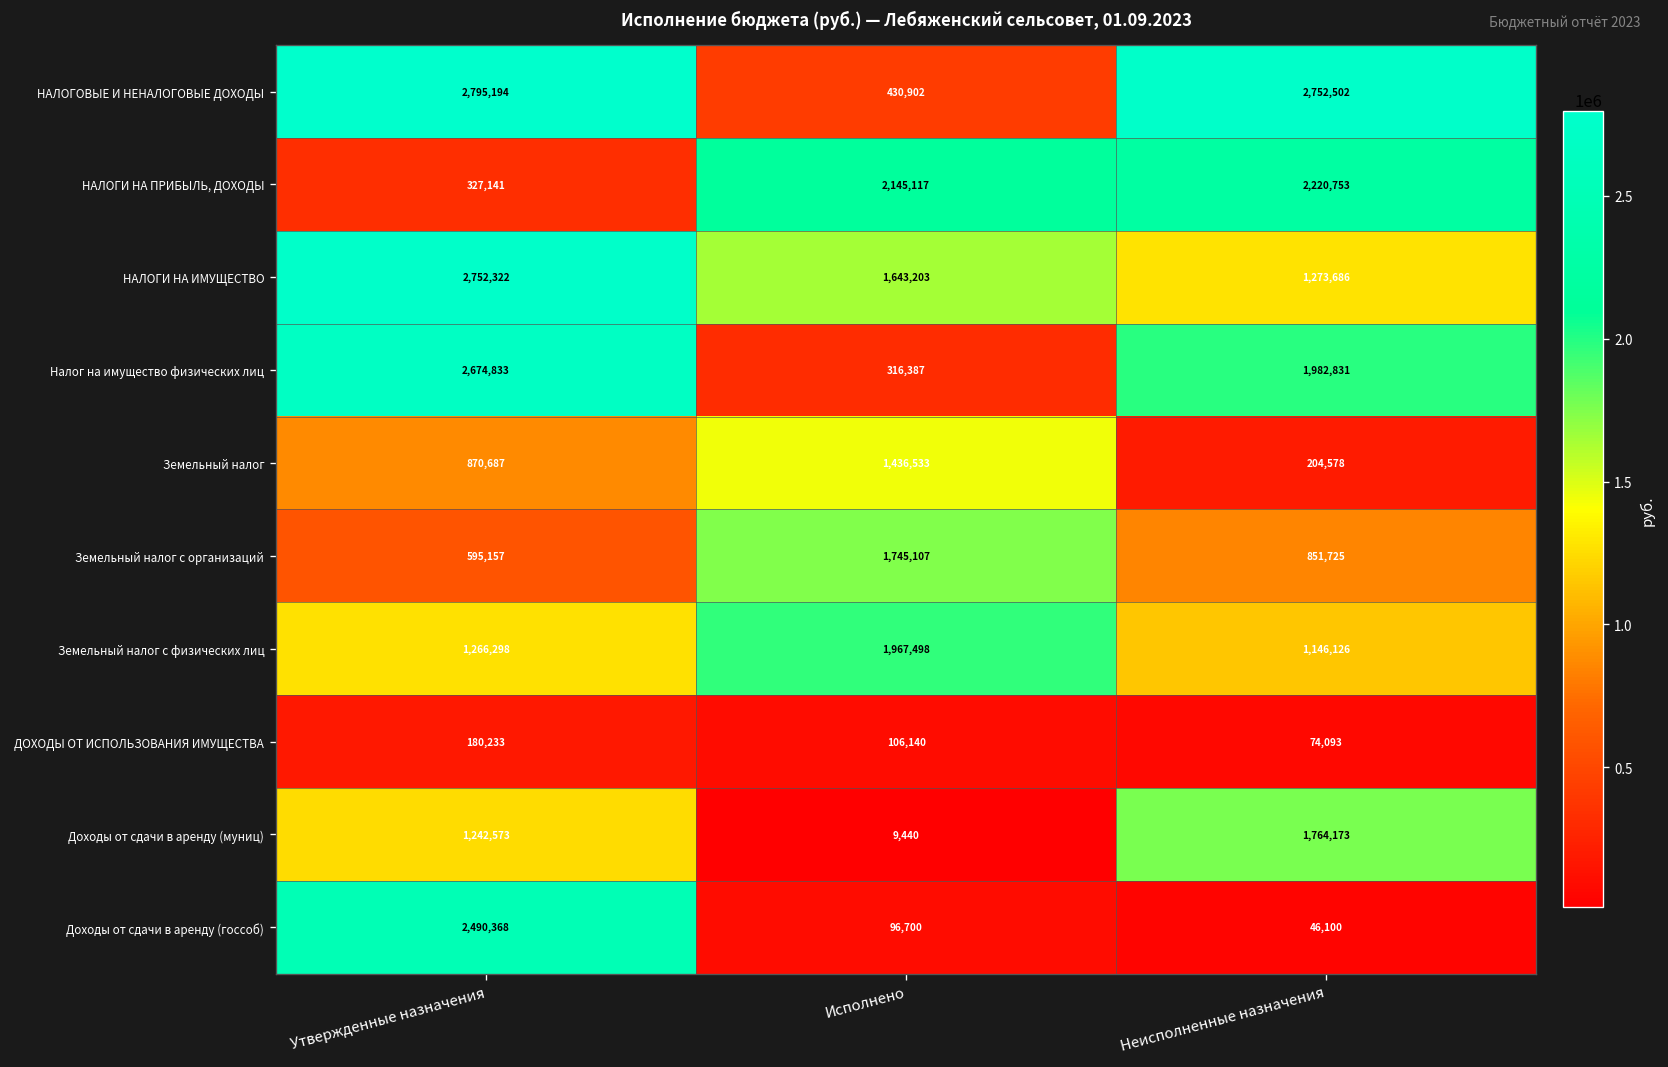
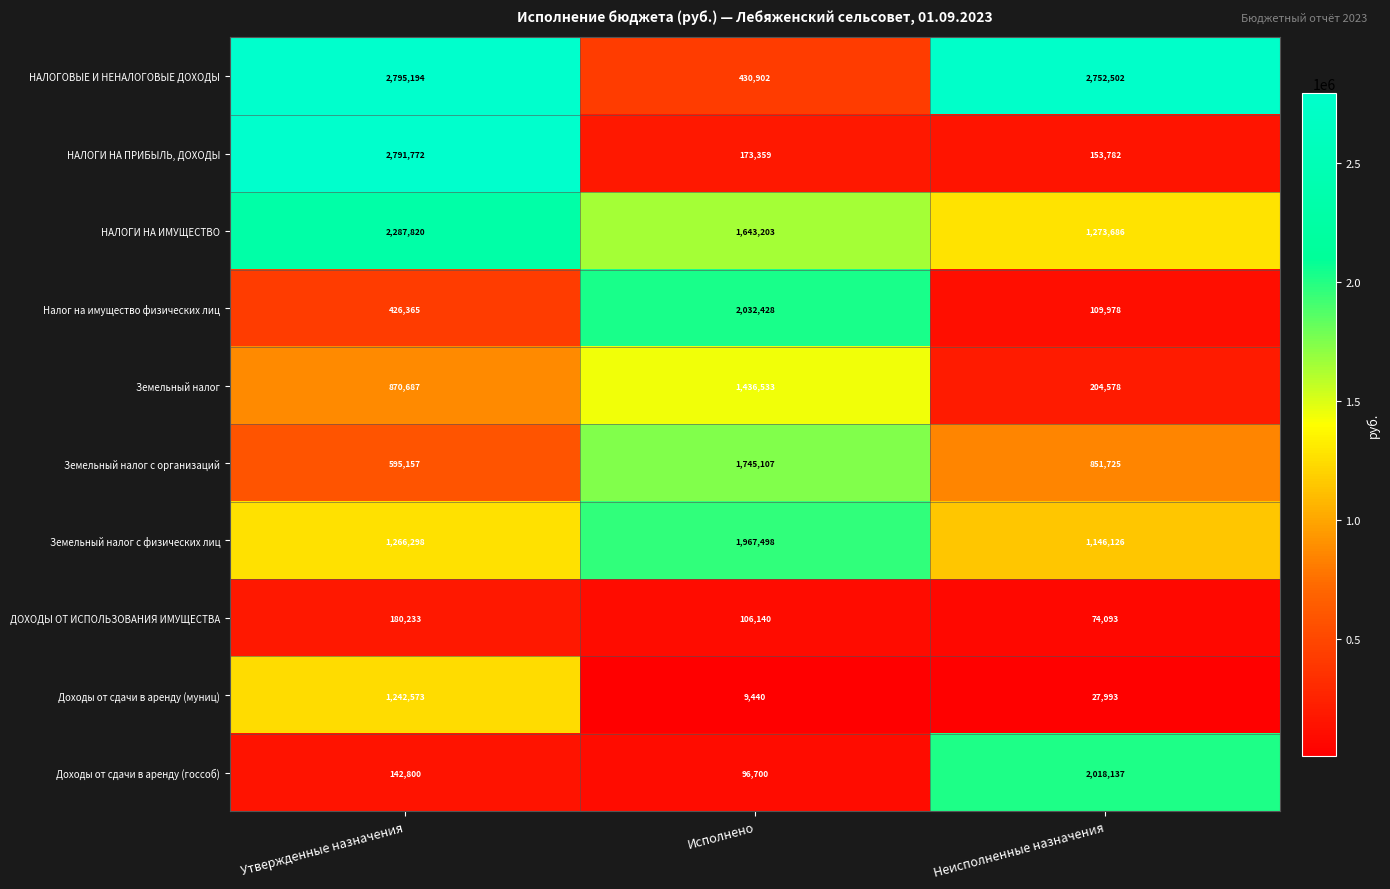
  {
    "НАЛОГОВЫЕ И НЕНАЛОГОВЫЕ ДОХОДЫ": {
      "Утвержденные назначения": "2,795,194",
      "Исполнено": "430,902",
      "Неисполненные назначения": "2,752,502"
    },
    "НАЛОГИ НА ПРИБЫЛЬ, ДОХОДЫ": {
-     "Утвержденные назначения": "327,141",
-     "Исполнено": "2,145,117",
-     "Неисполненные назначения": "2,220,753"
+     "Утвержденные назначения": "2,791,772",
+     "Исполнено": "173,359",
+     "Неисполненные назначения": "153,782"
    },
    "НАЛОГИ НА ИМУЩЕСТВО": {
-     "Утвержденные назначения": "2,752,322",
+     "Утвержденные назначения": "2,287,820",
      "Исполнено": "1,643,203",
      "Неисполненные назначения": "1,273,686"
    },
    "Налог на имущество физических лиц": {
-     "Утвержденные назначения": "2,674,833",
-     "Исполнено": "316,387",
-     "Неисполненные назначения": "1,982,831"
+     "Утвержденные назначения": "426,365",
+     "Исполнено": "2,032,428",
+     "Неисполненные назначения": "109,978"
    },
    "Земельный налог": {
      "Утвержденные назначения": "870,687",
      "Исполнено": "1,436,533",
      "Неисполненные назначения": "204,578"
    },
    "Земельный налог с организаций": {
      "Утвержденные назначения": "595,157",
      "Исполнено": "1,745,107",
      "Неисполненные назначения": "851,725"
    },
    "Земельный налог с физических лиц": {
      "Утвержденные назначения": "1,266,298",
      "Исполнено": "1,967,498",
      "Неисполненные назначения": "1,146,126"
    },
    "ДОХОДЫ ОТ ИСПОЛЬЗОВАНИЯ ИМУЩЕСТВА": {
      "Утвержденные назначения": "180,233",
      "Исполнено": "106,140",
      "Неисполненные назначения": "74,093"
    },
    "Доходы от сдачи в аренду (муниц)": {
      "Утвержденные назначения": "1,242,573",
      "Исполнено": "9,440",
-     "Неисполненные назначения": "1,764,173"
+     "Неисполненные назначения": "27,993"
    },
    "Доходы от сдачи в аренду (госсоб)": {
-     "Утвержденные назначения": "2,490,368",
+     "Утвержденные назначения": "142,800",
      "Исполнено": "96,700",
-     "Неисполненные назначения": "46,100"
+     "Неисполненные назначения": "2,018,137"
    }
  }
